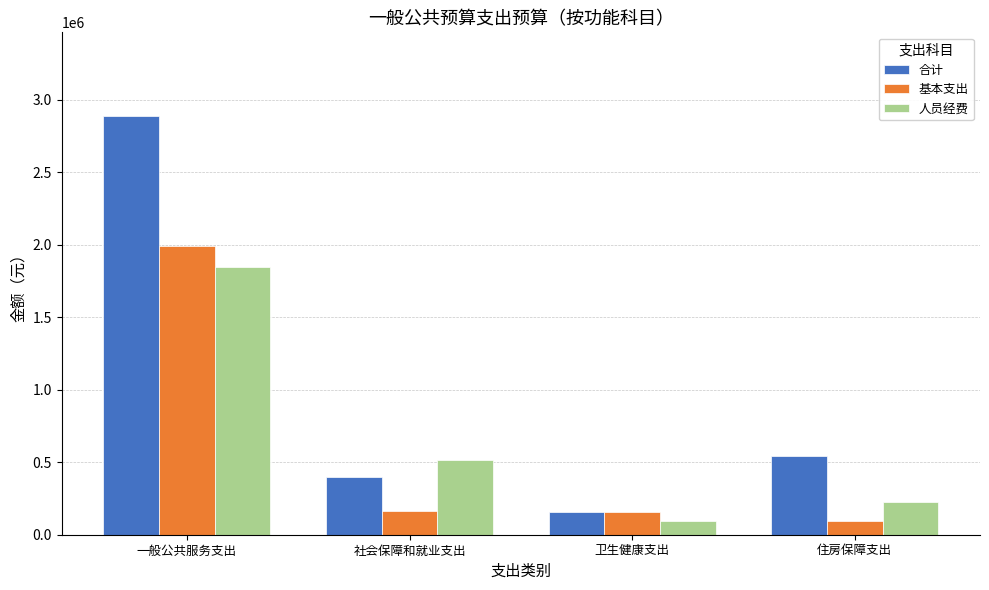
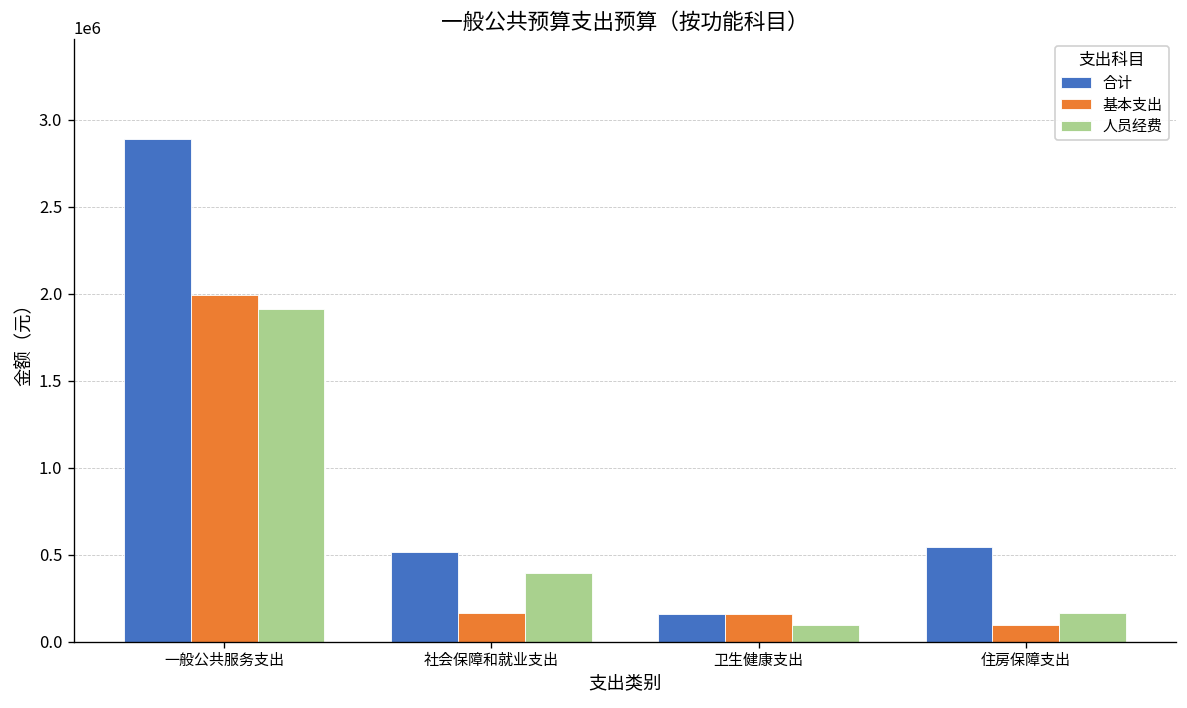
  {
    "合计": {
      "一般公共服务支出": 2890000,
-     "社会保障和就业支出": 400000,
+     "社会保障和就业支出": 520000,
      "卫生健康支出": 160000,
      "住房保障支出": 540000
    },
    "基本支出": {
      "一般公共服务支出": 1990000,
      "社会保障和就业支出": 170000,
      "卫生健康支出": 160000,
      "住房保障支出": 100000
    },
    "人员经费": {
-     "一般公共服务支出": 1840000,
-     "社会保障和就业支出": 510000,
+     "一般公共服务支出": 1910000,
+     "社会保障和就业支出": 400000,
      "卫生健康支出": 100000,
-     "住房保障支出": 220000
+     "住房保障支出": 160000
    }
  }
